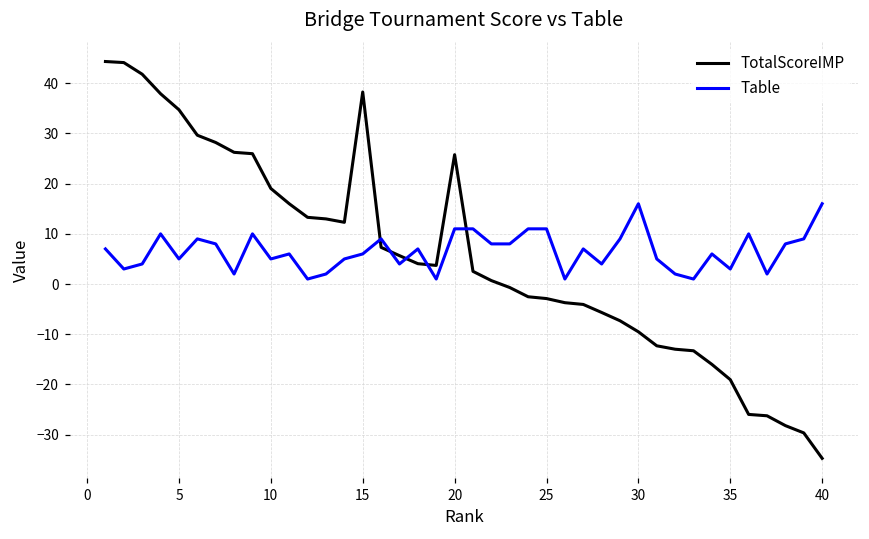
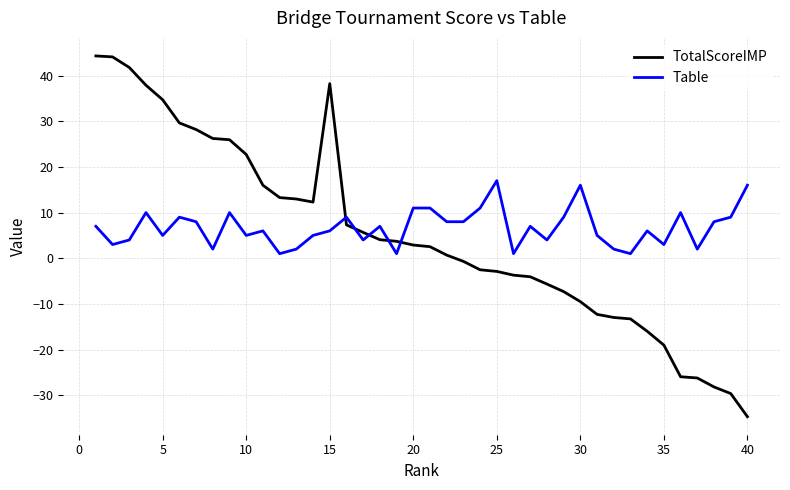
  {
    "TotalScoreIMP": {
      "5": 35,
-     "10": 19,
+     "10": 23,
      "15": 38,
-     "20": 26,
+     "20": 3,
      "25": -3,
      "30": -10,
      "35": -19,
      "40": -35
    },
    "Table": {
      "5": 5,
      "10": 5,
      "15": 6,
      "20": 11,
-     "25": 11,
+     "25": 17,
      "30": 16,
      "35": 3,
      "40": 16
    }
  }
